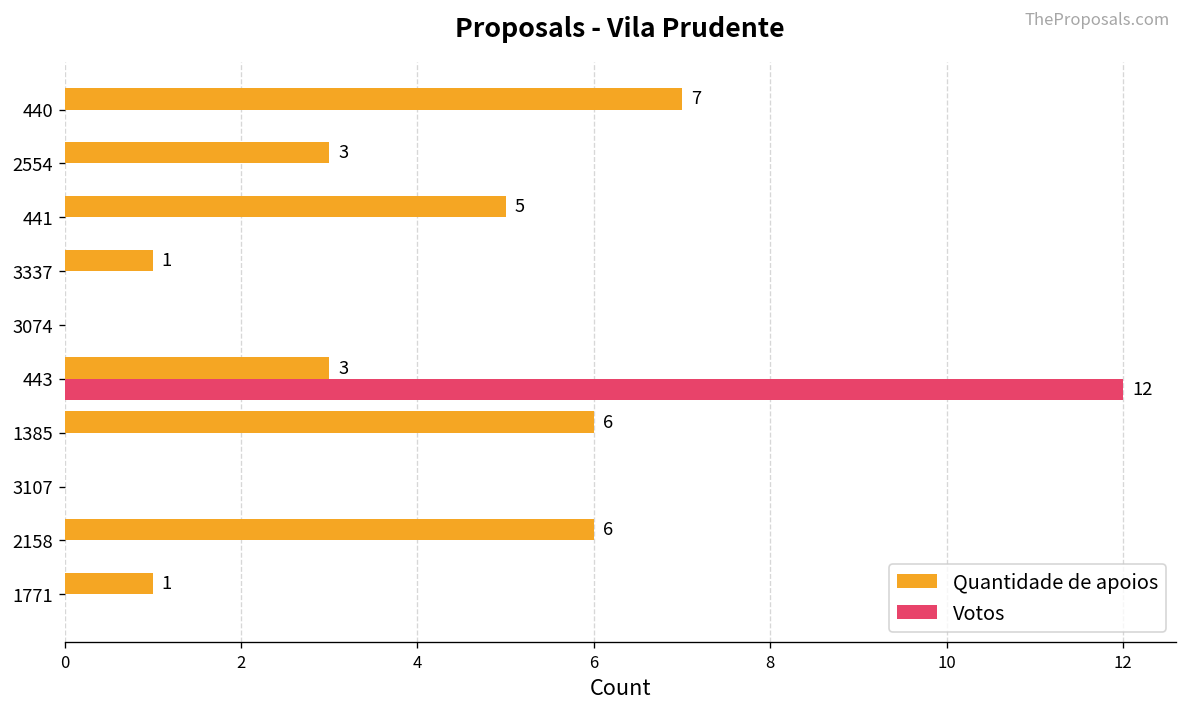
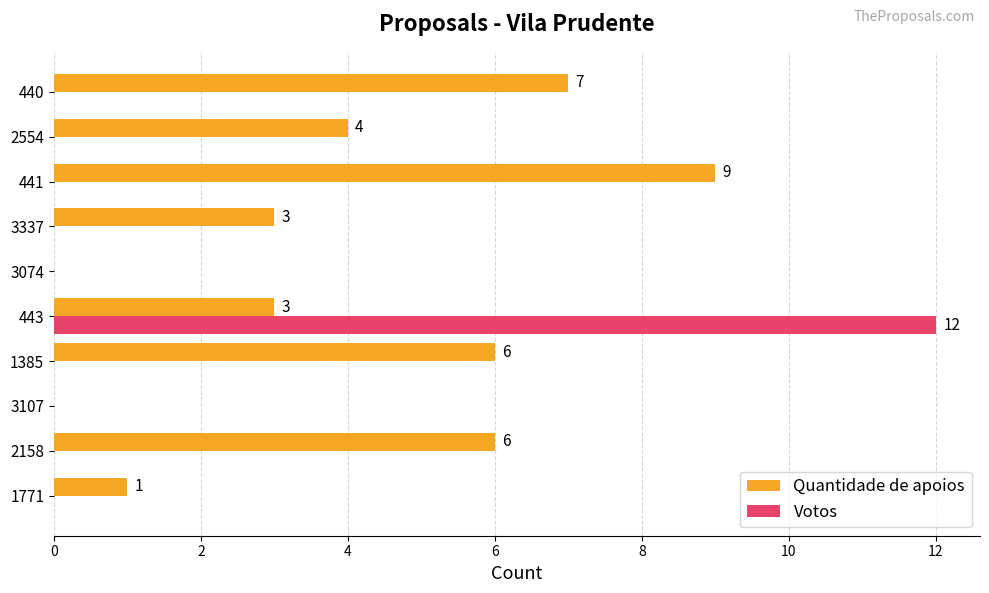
  {
    "Quantidade de apoios": {
      "440": 7,
-     "2554": 3,
-     "441": 5,
-     "3337": 1,
+     "2554": 4,
+     "441": 9,
+     "3337": 3,
      "443": 3,
      "1385": 6,
      "2158": 6,
      "1771": 1
    },
    "Votos": {
      "443": 12
    }
  }
